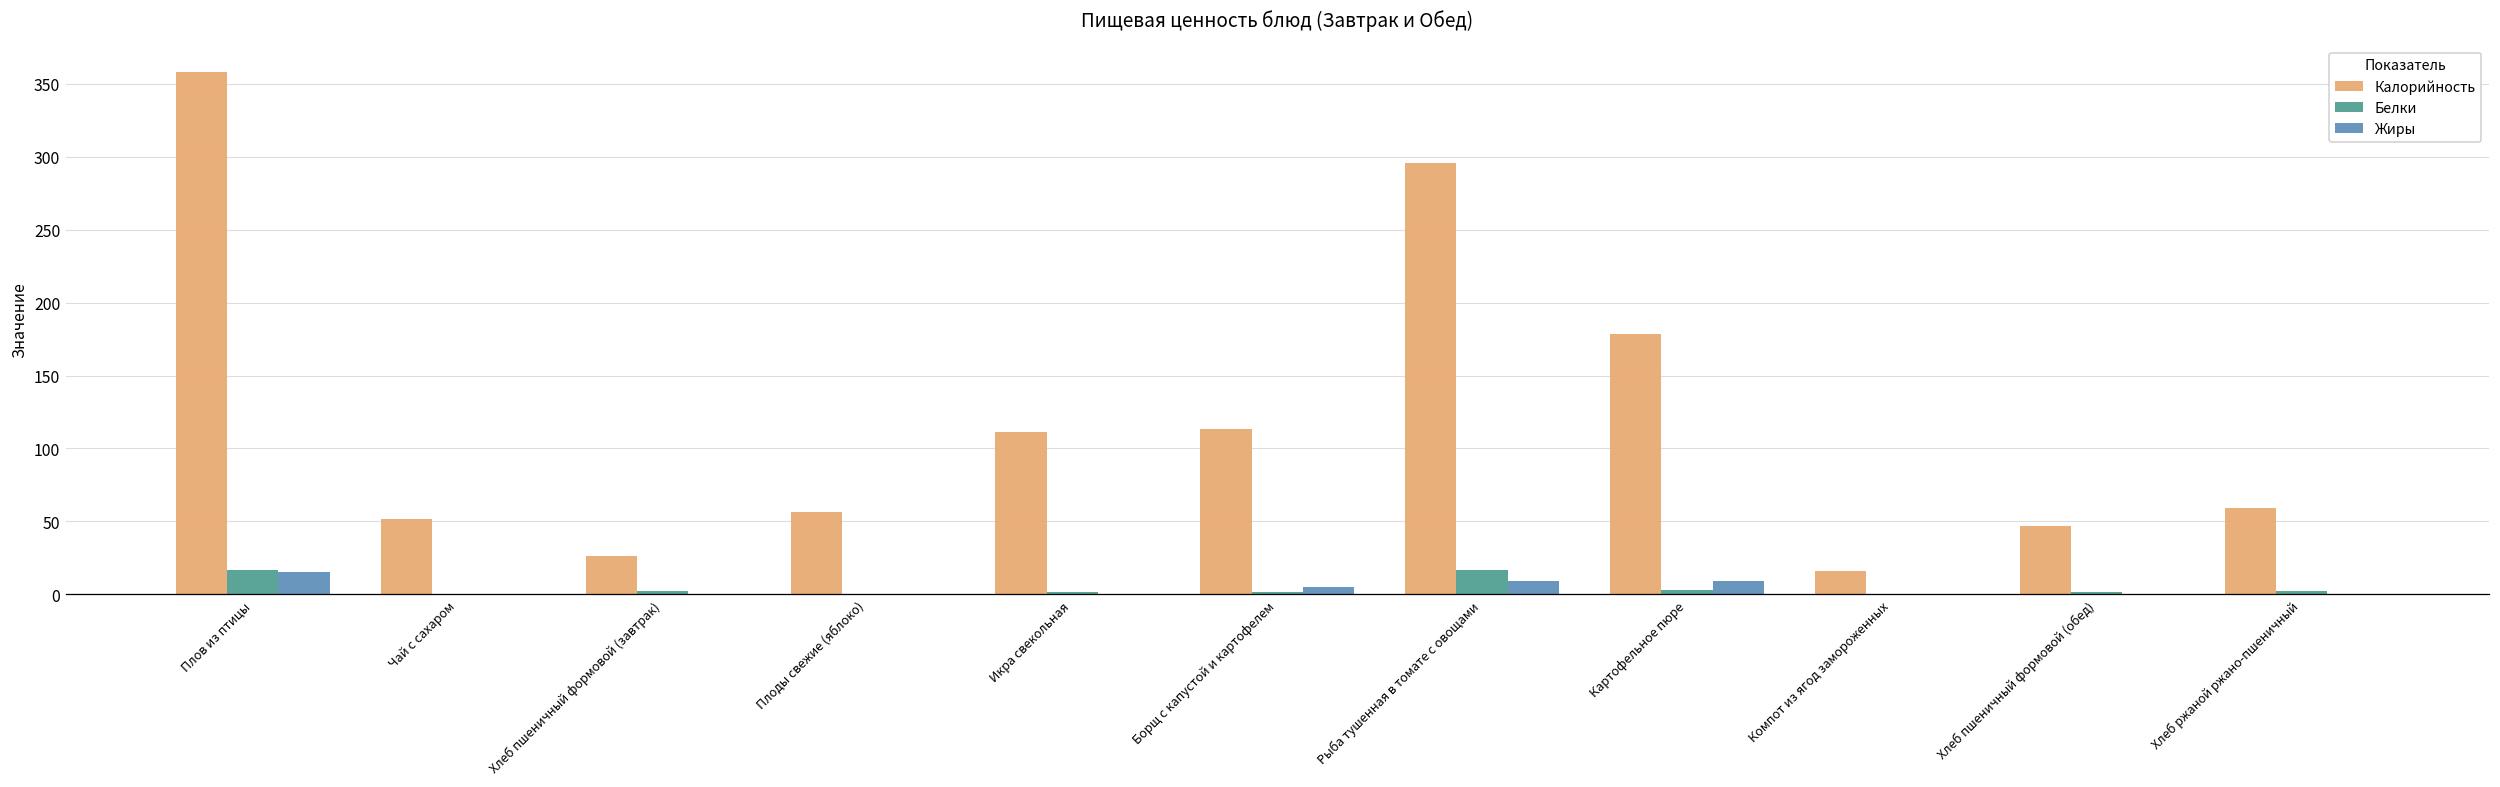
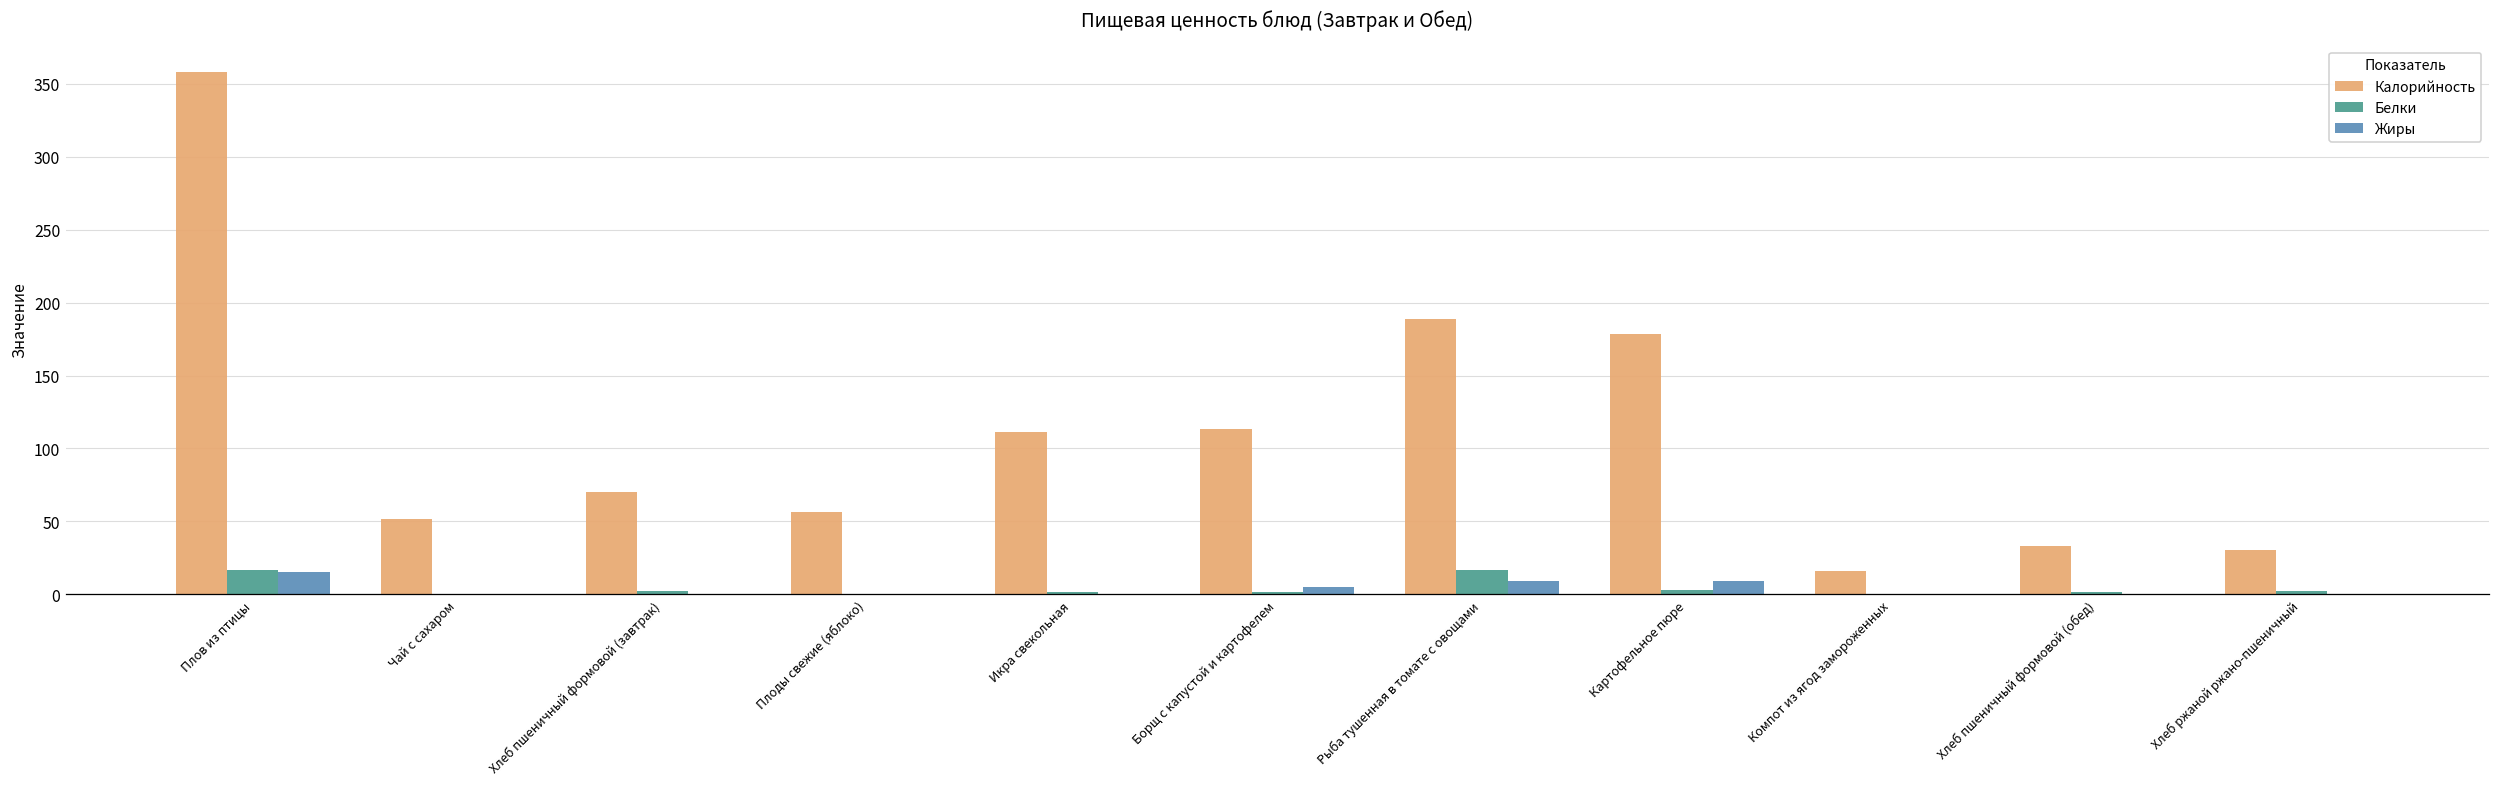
  {
    "Калорийность": {
      "Плов из птицы": 358,
      "Чай с сахаром": 52,
-     "Хлеб пшеничный формовой (завтрак)": 26,
+     "Хлеб пшеничный формовой (завтрак)": 70,
      "Плоды свежие (яблоко)": 56,
      "Икра свекольная": 111,
      "Борщ с капустой и картофелем": 113,
-     "Рыба тушенная в томате с овощами": 296,
+     "Рыба тушенная в томате с овощами": 189,
      "Картофельное пюре": 179,
      "Компот из ягод замороженных": 16,
-     "Хлеб пшеничный формовой (обед)": 47,
-     "Хлеб ржаной ржано-пшеничный": 59
+     "Хлеб пшеничный формовой (обед)": 33,
+     "Хлеб ржаной ржано-пшеничный": 30
    }
  }
